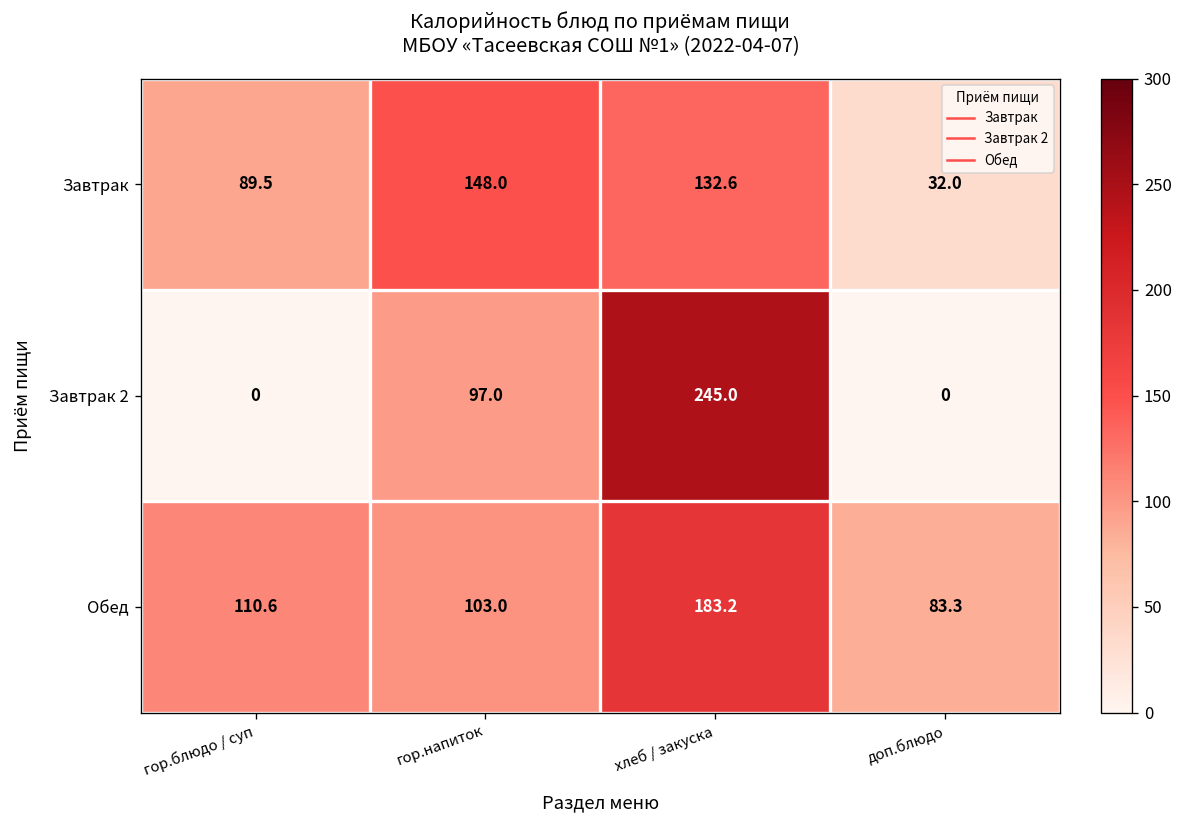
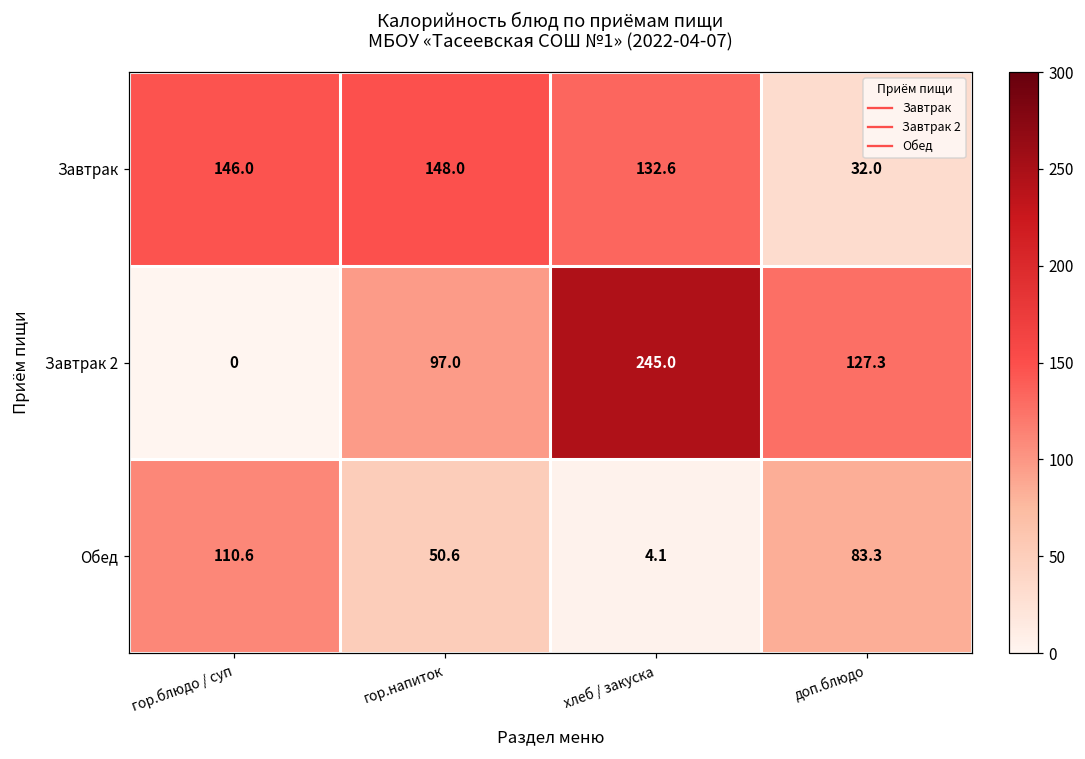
  {
    "Завтрак": {
-     "гор.блюдо / суп": 89.5,
+     "гор.блюдо / суп": 146.0,
      "гор.напиток": 148.0,
      "хлеб / закуска": 132.6,
      "доп.блюдо": 32.0
    },
    "Завтрак 2": {
      "гор.блюдо / суп": 0,
      "гор.напиток": 97.0,
      "хлеб / закуска": 245.0,
-     "доп.блюдо": 0
+     "доп.блюдо": 127.3
    },
    "Обед": {
      "гор.блюдо / суп": 110.6,
-     "гор.напиток": 103.0,
-     "хлеб / закуска": 183.2,
+     "гор.напиток": 50.6,
+     "хлеб / закуска": 4.1,
      "доп.блюдо": 83.3
    }
  }
